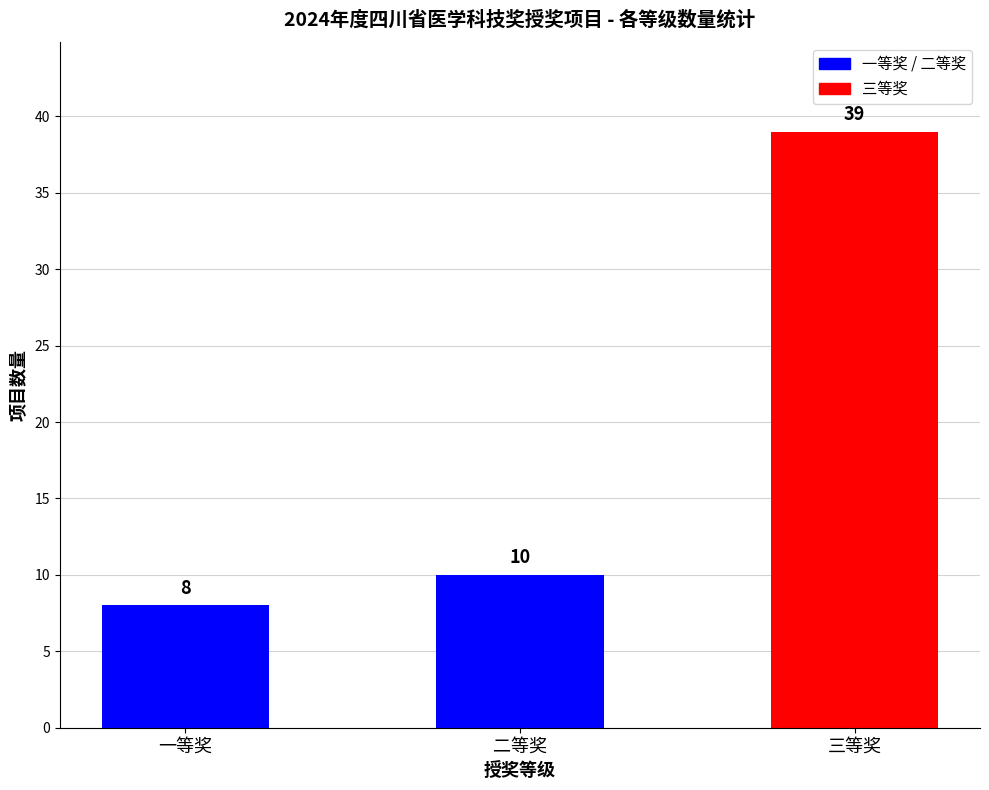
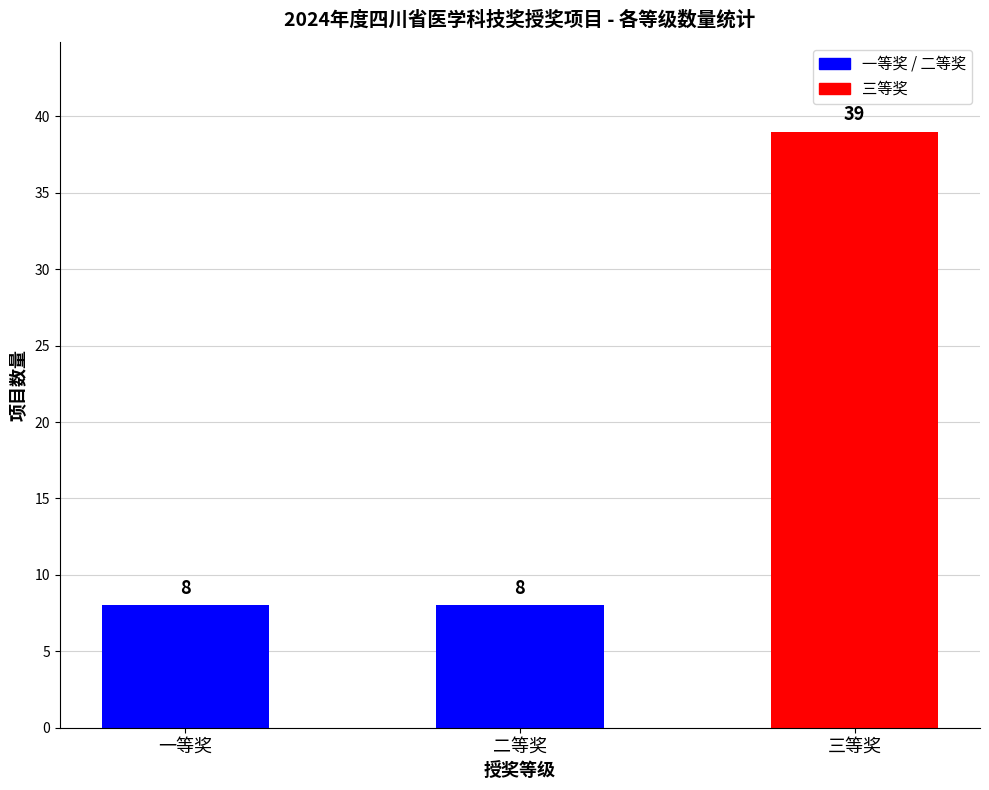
  {
    "一等奖": 8,
-   "二等奖": 10,
+   "二等奖": 8,
    "三等奖": 39
  }
